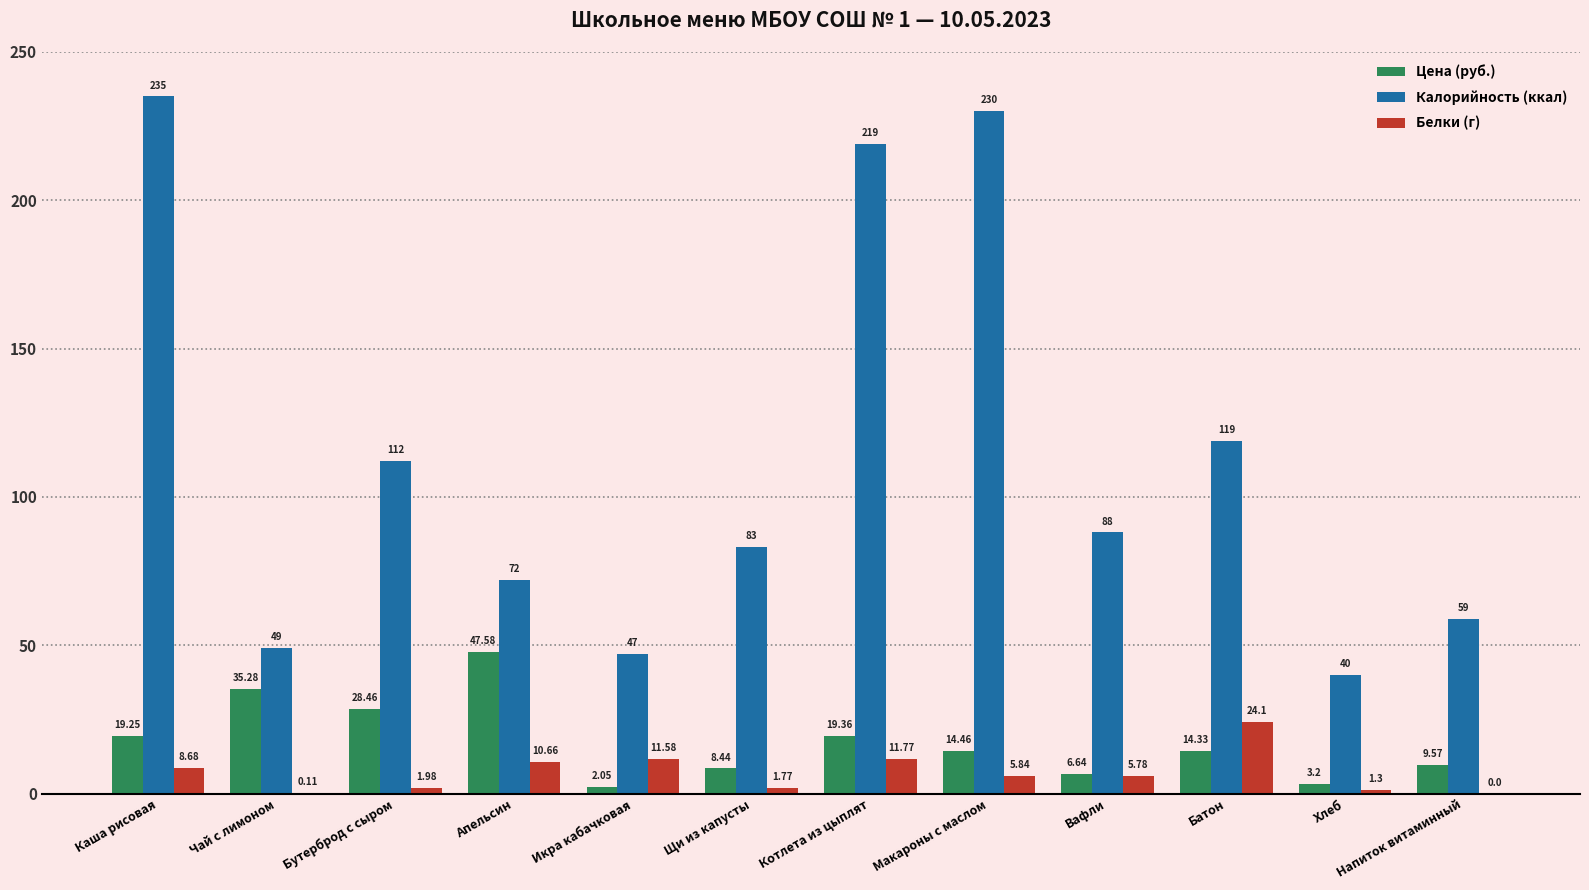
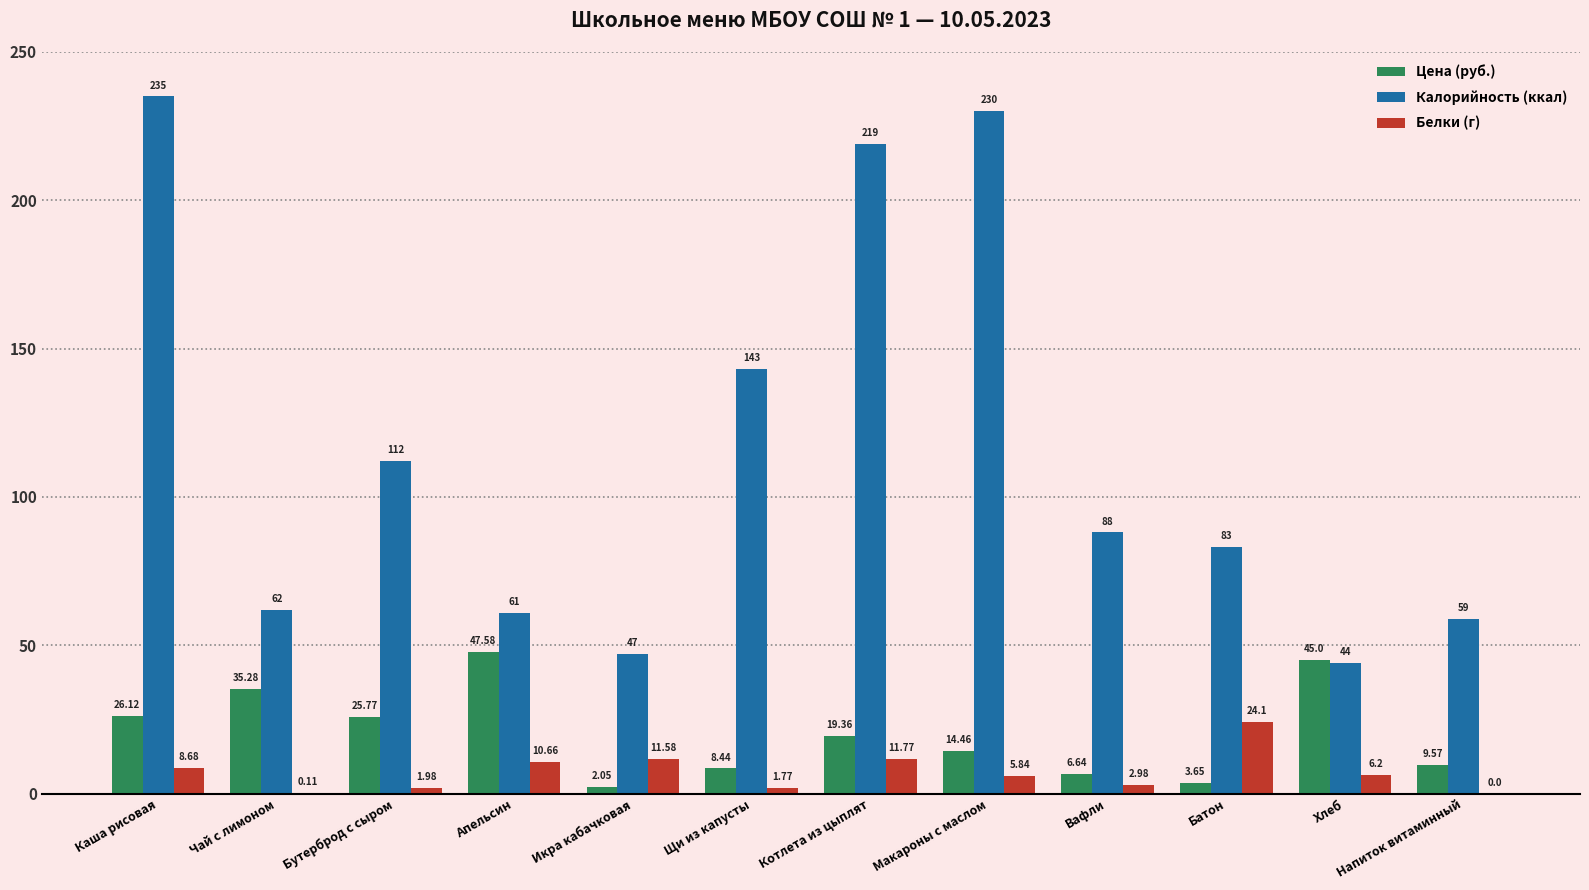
  {
    "Цена (руб.)": {
-     "Каша рисовая": 19.25,
+     "Каша рисовая": 26.12,
      "Чай с лимоном": 35.28,
-     "Бутерброд с сыром": 28.46,
+     "Бутерброд с сыром": 25.77,
      "Апельсин": 47.58,
      "Икра кабачковая": 2.05,
      "Щи из капусты": 8.44,
      "Котлета из цыплят": 19.36,
      "Макароны с маслом": 14.46,
      "Вафли": 6.64,
-     "Батон": 14.33,
-     "Хлеб": 3.2,
+     "Батон": 3.65,
+     "Хлеб": 45.0,
      "Напиток витаминный": 9.57
    },
    "Калорийность (ккал)": {
      "Каша рисовая": 235,
-     "Чай с лимоном": 49,
+     "Чай с лимоном": 62,
      "Бутерброд с сыром": 112,
-     "Апельсин": 72,
+     "Апельсин": 61,
      "Икра кабачковая": 47,
-     "Щи из капусты": 83,
+     "Щи из капусты": 143,
      "Котлета из цыплят": 219,
      "Макароны с маслом": 230,
      "Вафли": 88,
-     "Батон": 119,
-     "Хлеб": 40,
+     "Батон": 83,
+     "Хлеб": 44,
      "Напиток витаминный": 59
    },
    "Белки (г)": {
      "Каша рисовая": 8.68,
      "Чай с лимоном": 0.11,
      "Бутерброд с сыром": 1.98,
      "Апельсин": 10.66,
      "Икра кабачковая": 11.58,
      "Щи из капусты": 1.77,
      "Котлета из цыплят": 11.77,
      "Макароны с маслом": 5.84,
-     "Вафли": 5.78,
+     "Вафли": 2.98,
      "Батон": 24.1,
-     "Хлеб": 1.3,
+     "Хлеб": 6.2,
      "Напиток витаминный": 0.0
    }
  }
